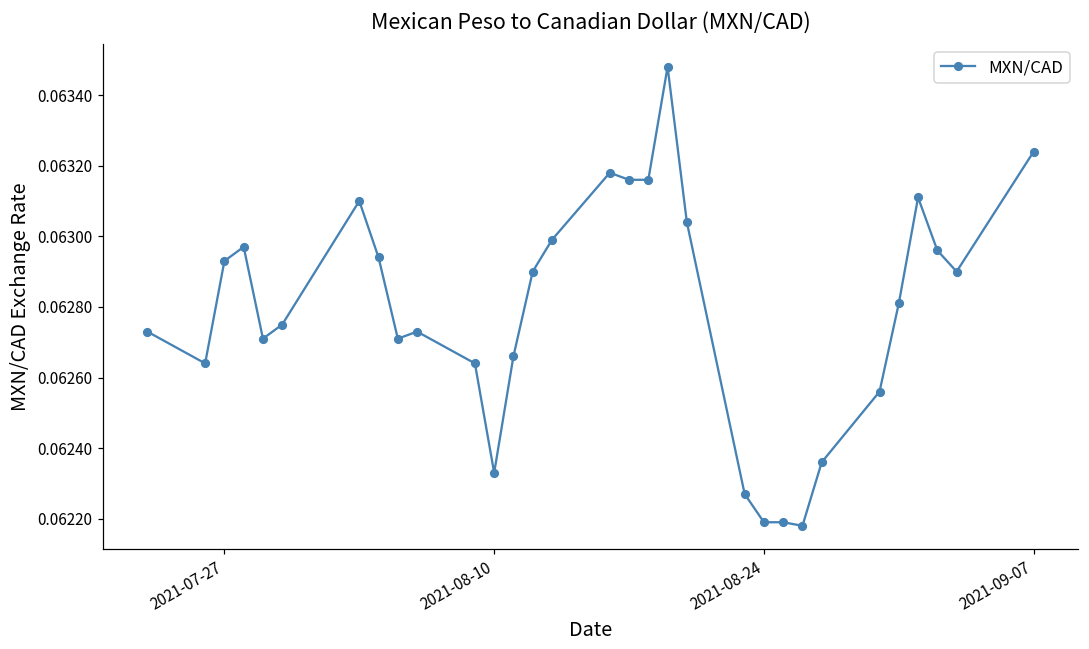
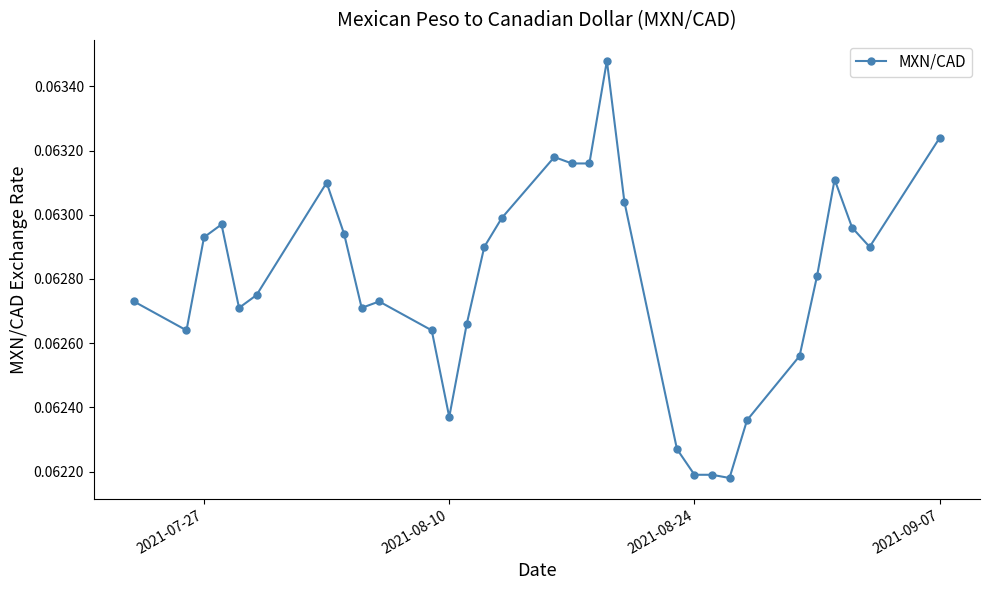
  {
    "2021-07-27": 0.06293,
-   "2021-08-10": 0.06233,
+   "2021-08-10": 0.06237,
    "2021-08-24": 0.06219,
    "2021-09-07": 0.06324
  }
